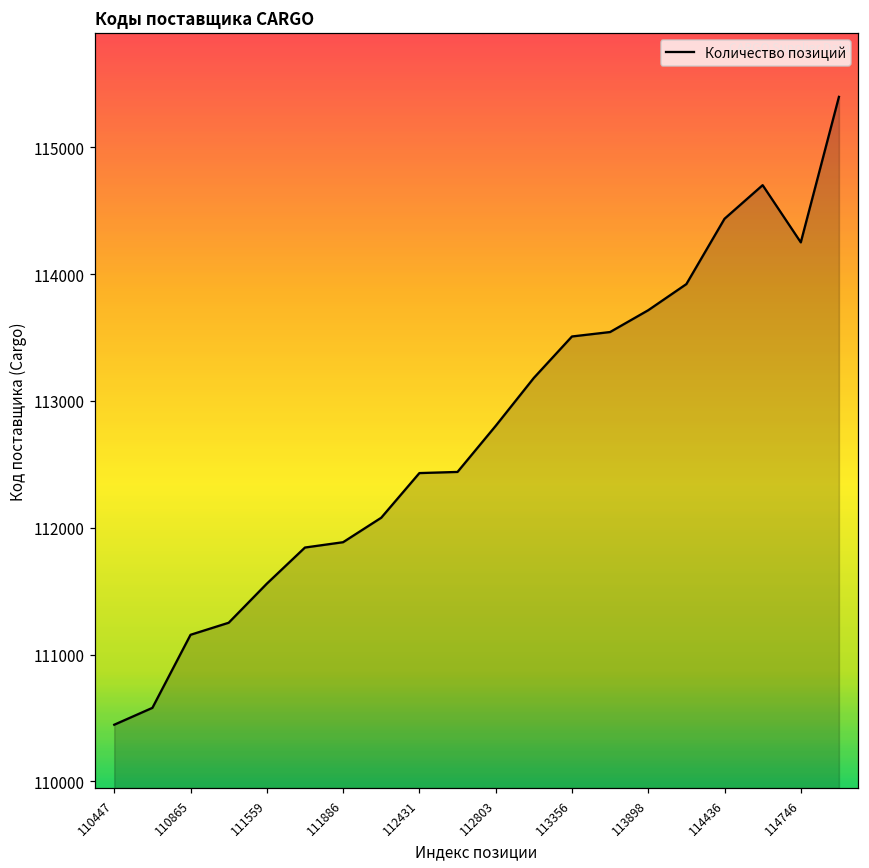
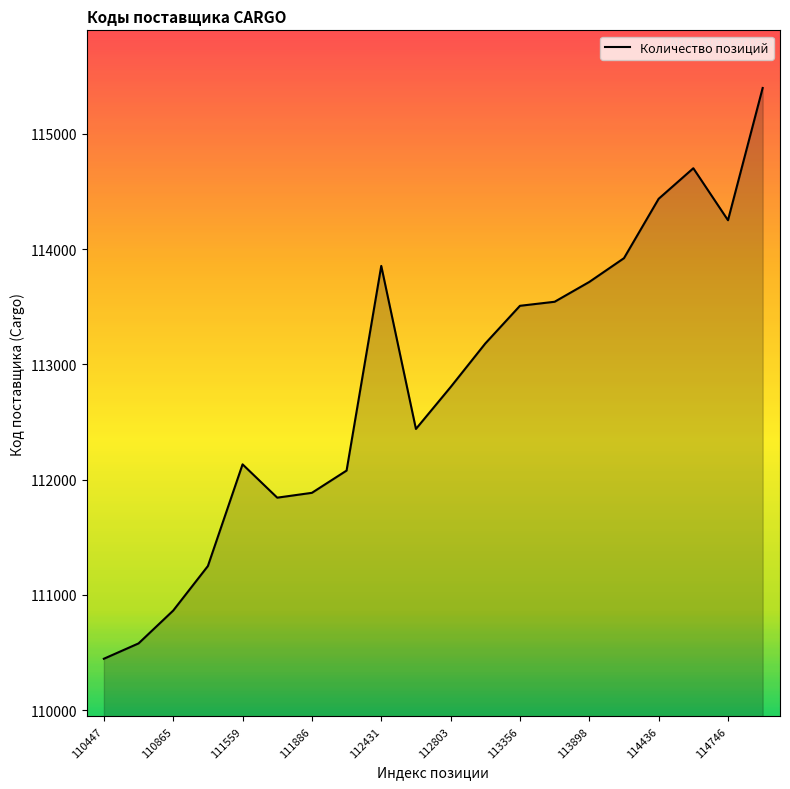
  {
    "110447": 110450,
-   "110865": 111160,
-   "111559": 111560,
+   "110865": 110870,
+   "111559": 112130,
    "111886": 111890,
-   "112431": 112430,
+   "112431": 113850,
    "112803": 112800,
    "113356": 113510,
    "113898": 113720,
    "114436": 114440,
    "114746": 114250
  }
